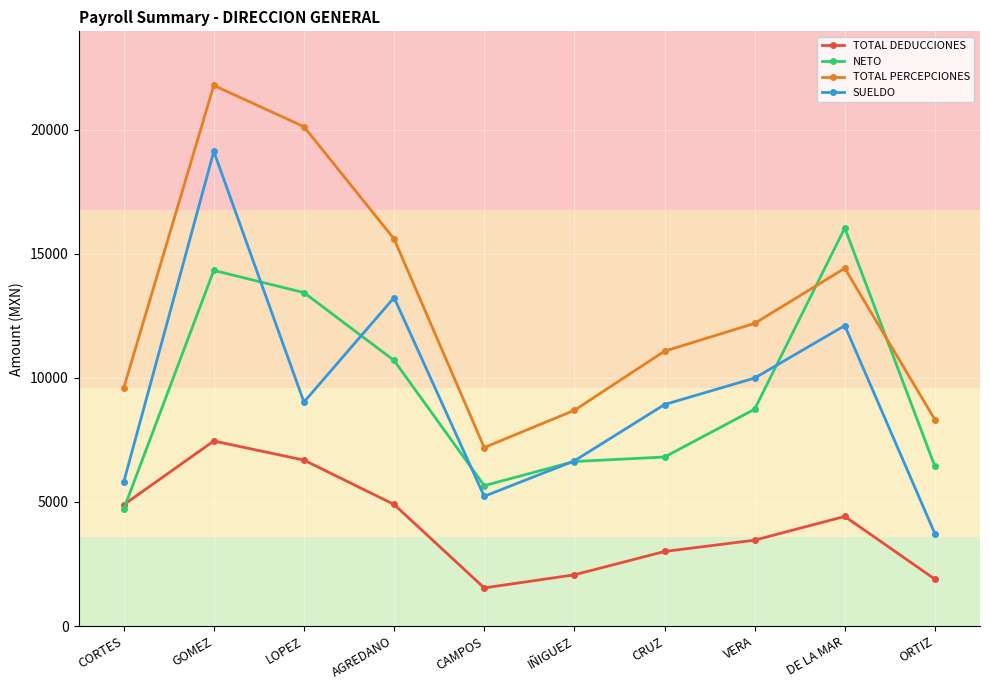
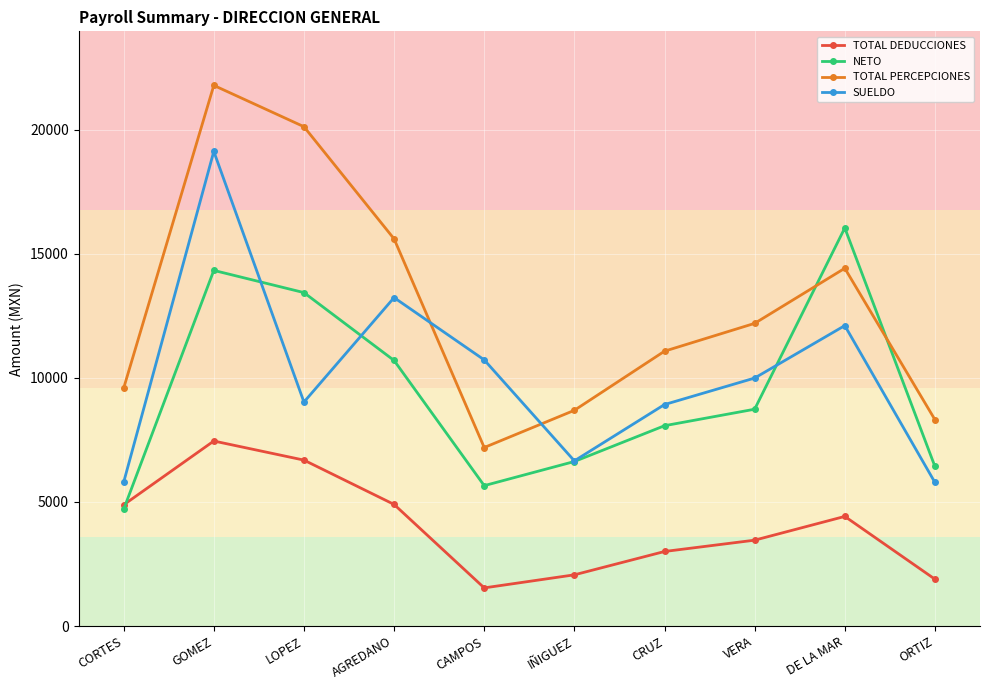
  {
    "NETO": {
      "CORTES": 4700,
      "GOMEZ": 14300,
      "LOPEZ": 13400,
      "AGREDANO": 10700,
      "CAMPOS": 5700,
-     "CRUZ": 6800,
+     "CRUZ": 8100,
      "VERA": 8700,
      "DE LA MAR": 16000,
      "ORTIZ": 6400
    },
    "SUELDO": {
      "CORTES": 5800,
      "GOMEZ": 19100,
      "LOPEZ": 9000,
      "AGREDANO": 13200,
-     "CAMPOS": 5200,
+     "CAMPOS": 10700,
      "CRUZ": 8900,
      "VERA": 10000,
      "DE LA MAR": 12100,
-     "ORTIZ": 3700
+     "ORTIZ": 5800
    }
  }
